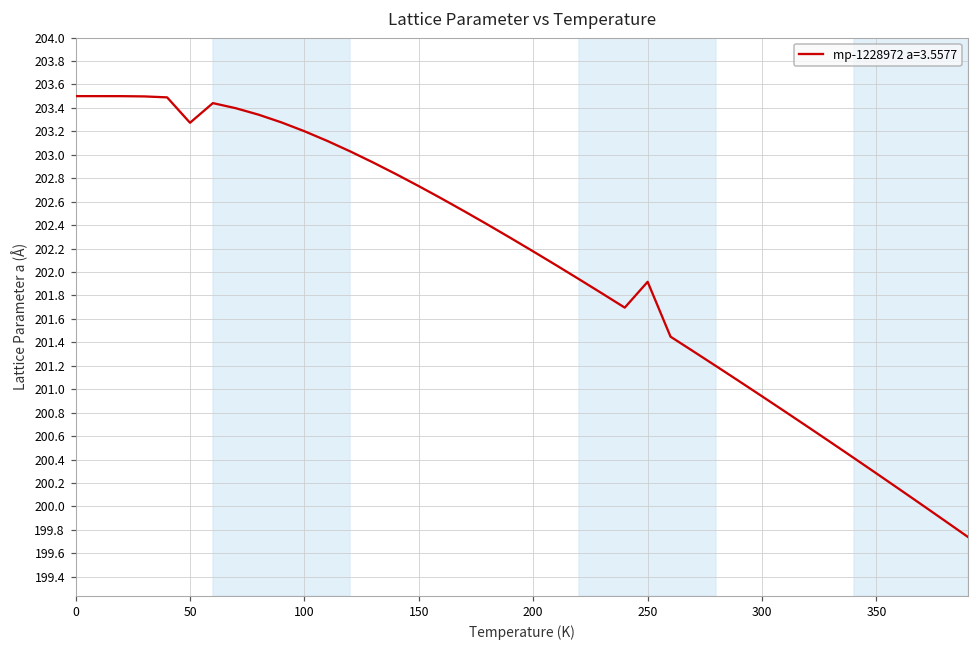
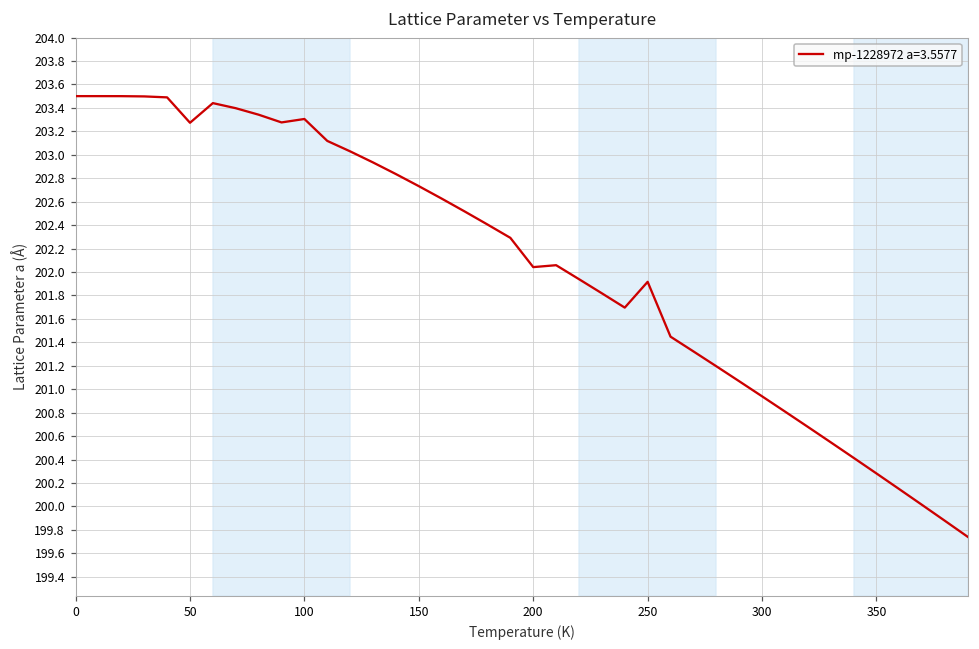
  {
    "0": 203.50,
    "50": 203.27,
-   "100": 203.20,
+   "100": 203.31,
    "150": 202.73,
-   "200": 202.18,
+   "200": 202.04,
    "250": 201.92,
    "300": 200.94,
    "350": 200.28
  }
